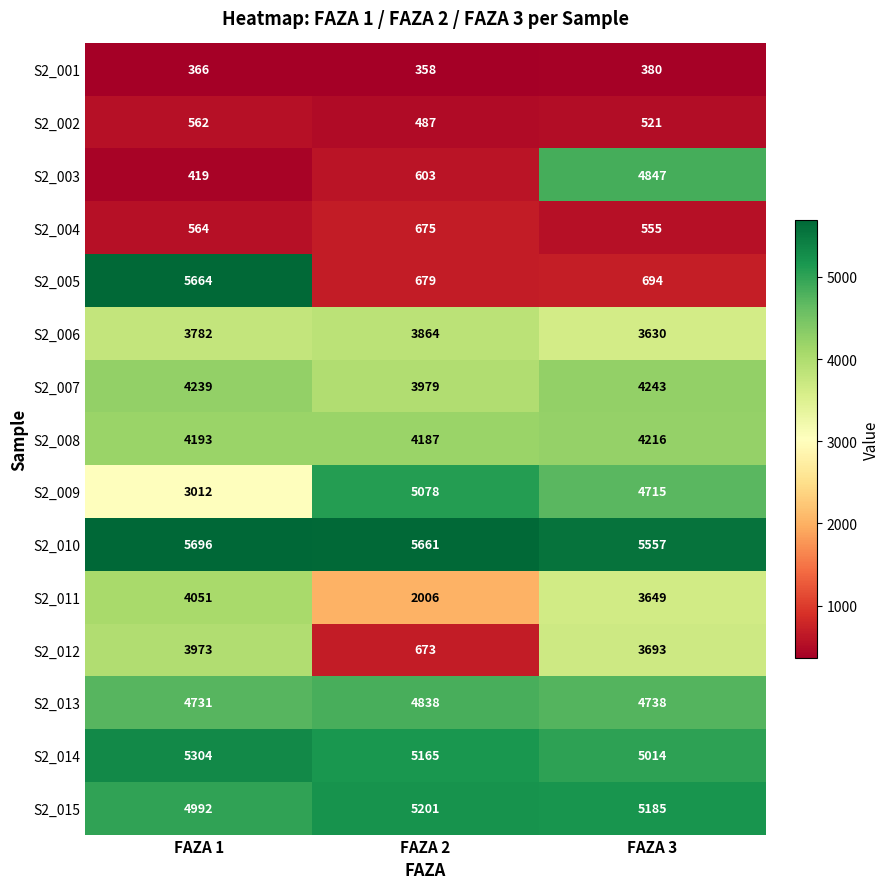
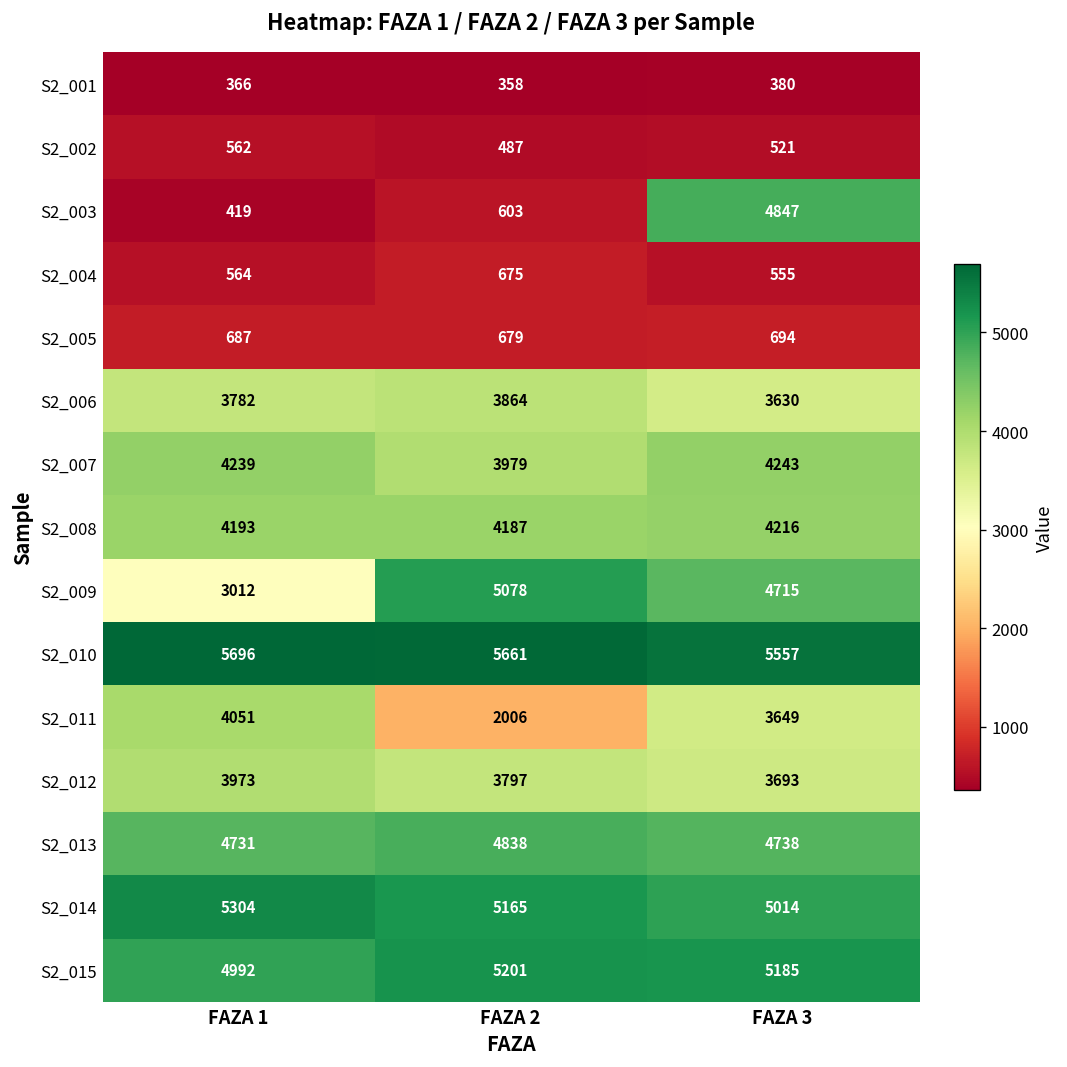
  {
    "S2_001": {
      "FAZA 1": 366,
      "FAZA 2": 358,
      "FAZA 3": 380
    },
    "S2_002": {
      "FAZA 1": 562,
      "FAZA 2": 487,
      "FAZA 3": 521
    },
    "S2_003": {
      "FAZA 1": 419,
      "FAZA 2": 603,
      "FAZA 3": 4847
    },
    "S2_004": {
      "FAZA 1": 564,
      "FAZA 2": 675,
      "FAZA 3": 555
    },
    "S2_005": {
-     "FAZA 1": 5664,
+     "FAZA 1": 687,
      "FAZA 2": 679,
      "FAZA 3": 694
    },
    "S2_006": {
      "FAZA 1": 3782,
      "FAZA 2": 3864,
      "FAZA 3": 3630
    },
    "S2_007": {
      "FAZA 1": 4239,
      "FAZA 2": 3979,
      "FAZA 3": 4243
    },
    "S2_008": {
      "FAZA 1": 4193,
      "FAZA 2": 4187,
      "FAZA 3": 4216
    },
    "S2_009": {
      "FAZA 1": 3012,
      "FAZA 2": 5078,
      "FAZA 3": 4715
    },
    "S2_010": {
      "FAZA 1": 5696,
      "FAZA 2": 5661,
      "FAZA 3": 5557
    },
    "S2_011": {
      "FAZA 1": 4051,
      "FAZA 2": 2006,
      "FAZA 3": 3649
    },
    "S2_012": {
      "FAZA 1": 3973,
-     "FAZA 2": 673,
+     "FAZA 2": 3797,
      "FAZA 3": 3693
    },
    "S2_013": {
      "FAZA 1": 4731,
      "FAZA 2": 4838,
      "FAZA 3": 4738
    },
    "S2_014": {
      "FAZA 1": 5304,
      "FAZA 2": 5165,
      "FAZA 3": 5014
    },
    "S2_015": {
      "FAZA 1": 4992,
      "FAZA 2": 5201,
      "FAZA 3": 5185
    }
  }
